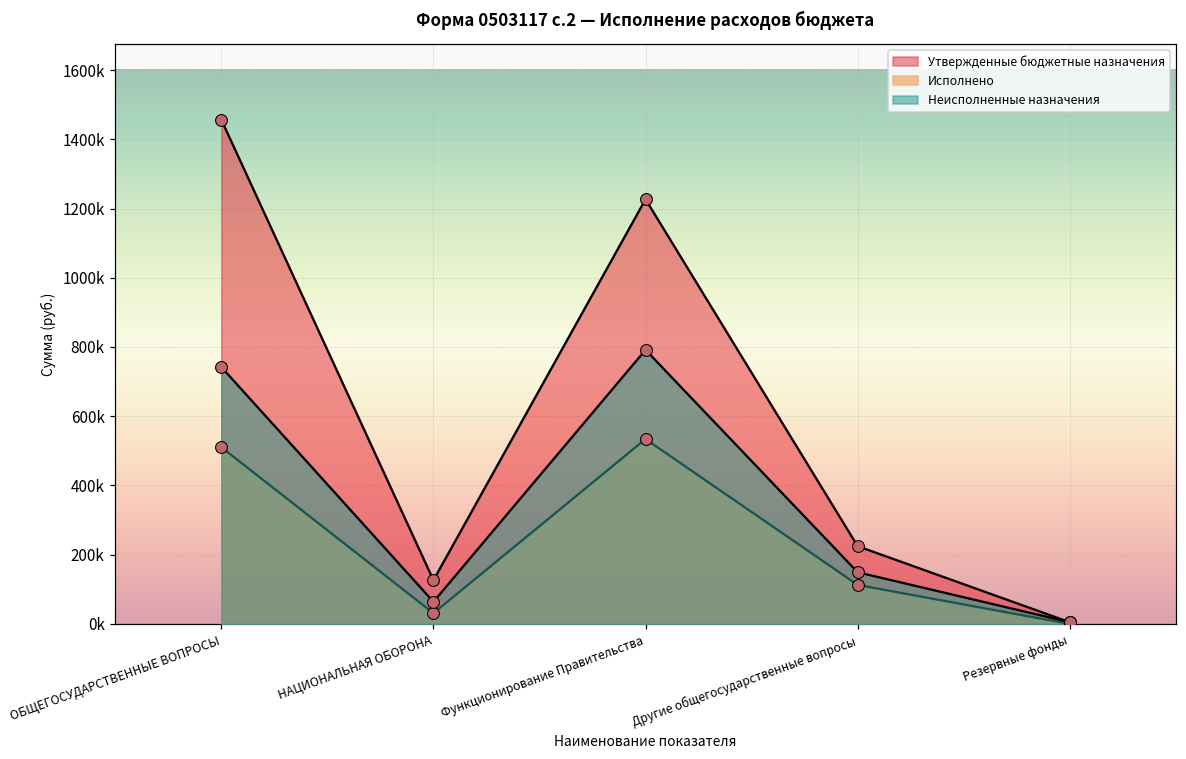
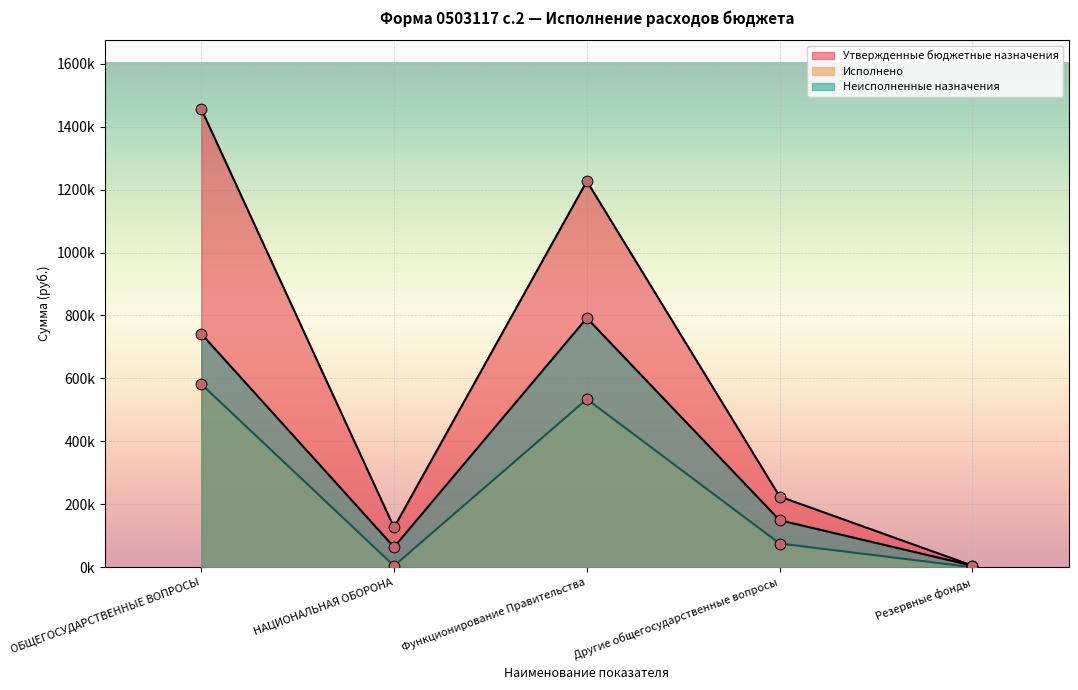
  {
    "Утвержденные бюджетные назначения": {
      "ОБЩЕГОСУДАРСТВЕННЫЕ ВОПРОСЫ": 1460000,
      "НАЦИОНАЛЬНАЯ ОБОРОНА": 130000,
      "Функционирование Правительства": 1230000,
      "Другие общегосударственные вопросы": 220000
    },
    "Исполнено": {
-     "ОБЩЕГОСУДАРСТВЕННЫЕ ВОПРОСЫ": 510000,
-     "НАЦИОНАЛЬНАЯ ОБОРОНА": 30000,
+     "ОБЩЕГОСУДАРСТВЕННЫЕ ВОПРОСЫ": 580000,
+     "НАЦИОНАЛЬНАЯ ОБОРОНА": 0,
      "Функционирование Правительства": 530000,
-     "Другие общегосударственные вопросы": 110000
+     "Другие общегосударственные вопросы": 80000
    },
    "Неисполненные назначения": {
      "ОБЩЕГОСУДАРСТВЕННЫЕ ВОПРОСЫ": 740000,
      "НАЦИОНАЛЬНАЯ ОБОРОНА": 60000,
      "Функционирование Правительства": 790000,
      "Другие общегосударственные вопросы": 150000
    }
  }
